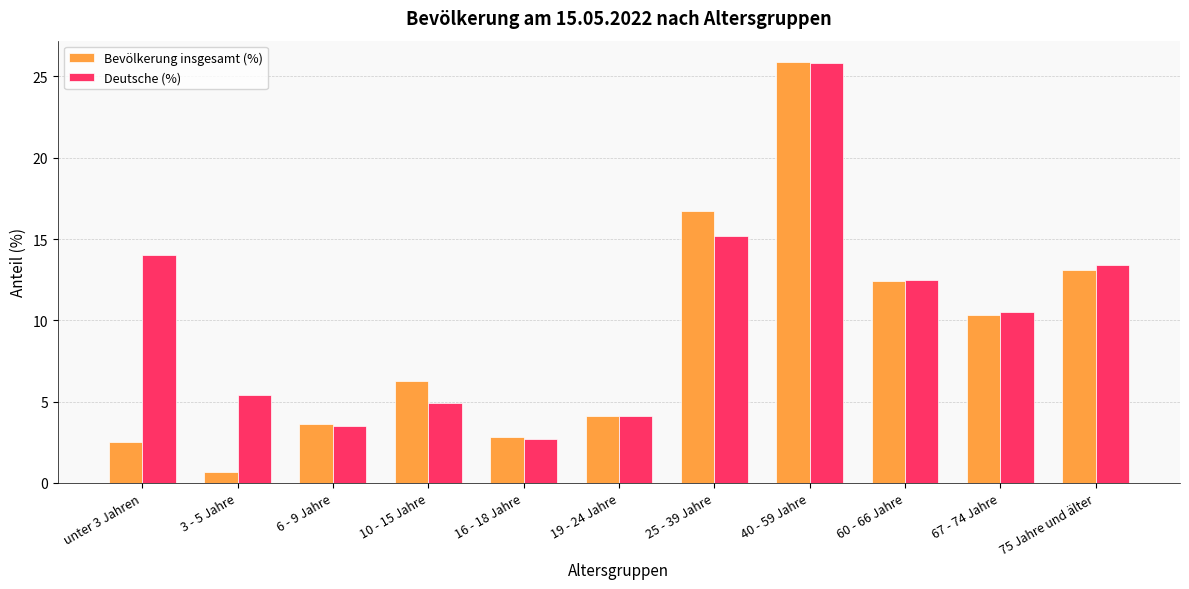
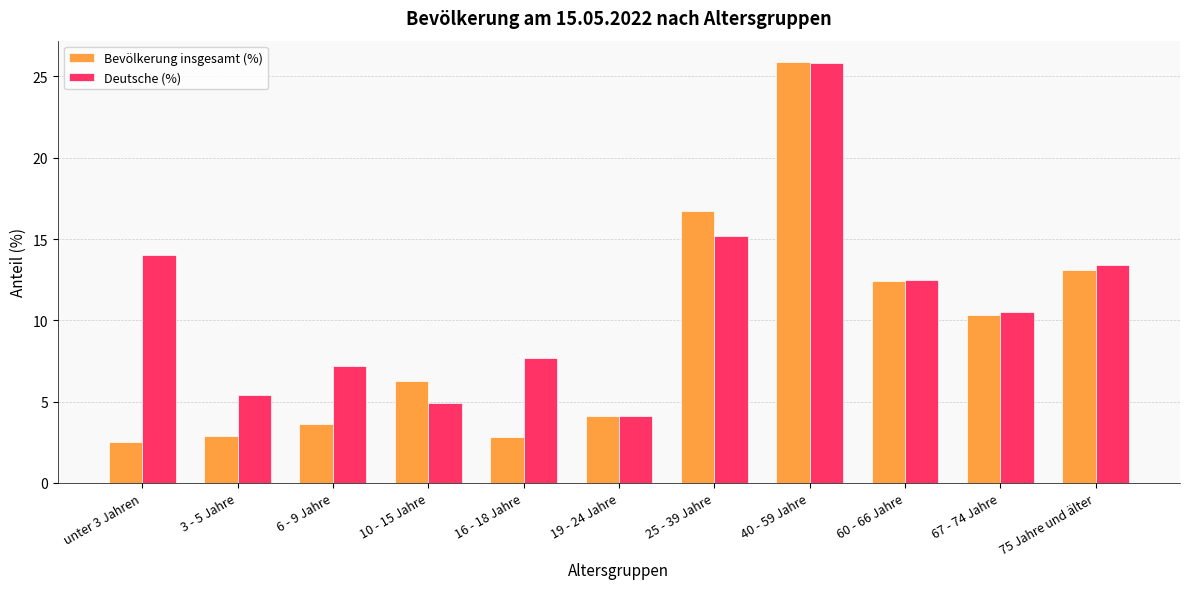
  {
    "Bevölkerung insgesamt (%)": {
      "unter 3 Jahren": 2.5,
-     "3 - 5 Jahre": 0.7,
+     "3 - 5 Jahre": 2.9,
      "6 - 9 Jahre": 3.6,
      "10 - 15 Jahre": 6.3,
      "16 - 18 Jahre": 2.8,
      "19 - 24 Jahre": 4.1,
      "25 - 39 Jahre": 16.7,
      "40 - 59 Jahre": 25.9,
      "60 - 66 Jahre": 12.4,
      "67 - 74 Jahre": 10.3,
      "75 Jahre und älter": 13.1
    },
    "Deutsche (%)": {
      "unter 3 Jahren": 14.0,
      "3 - 5 Jahre": 5.4,
-     "6 - 9 Jahre": 3.5,
+     "6 - 9 Jahre": 7.2,
      "10 - 15 Jahre": 4.9,
-     "16 - 18 Jahre": 2.7,
+     "16 - 18 Jahre": 7.7,
      "19 - 24 Jahre": 4.1,
      "25 - 39 Jahre": 15.2,
      "40 - 59 Jahre": 25.8,
      "60 - 66 Jahre": 12.5,
      "67 - 74 Jahre": 10.5,
      "75 Jahre und älter": 13.4
    }
  }
